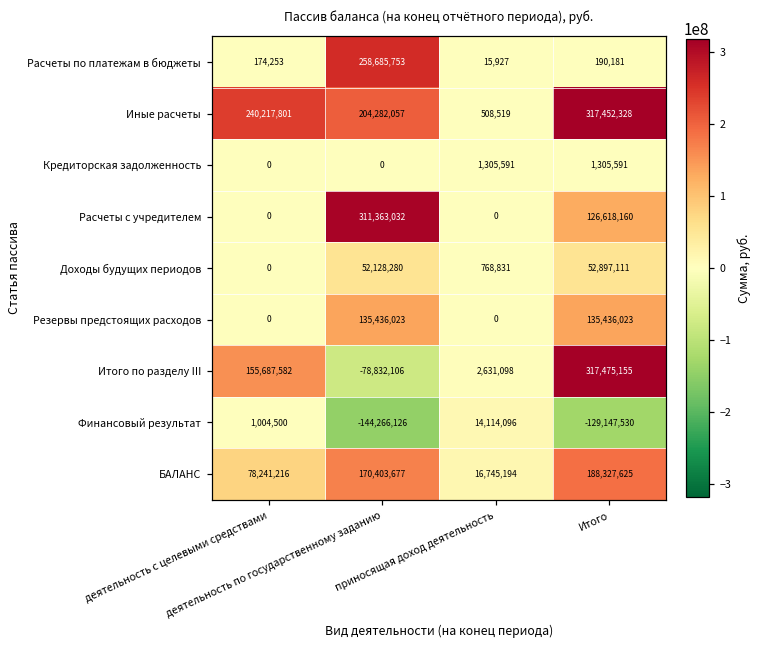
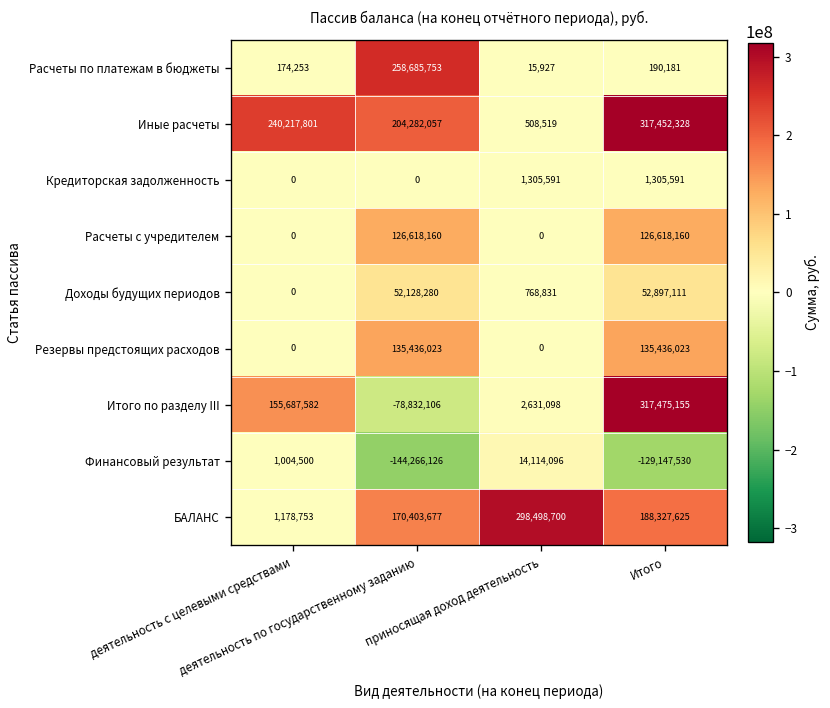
  {
    "Расчеты по платежам в бюджеты": {
      "деятельность с целевыми средствами": "174,253",
      "деятельность по государственному заданию": "258,685,753",
      "приносящая доход деятельность": "15,927",
      "Итого": "190,181"
    },
    "Иные расчеты": {
      "деятельность с целевыми средствами": "240,217,801",
      "деятельность по государственному заданию": "204,282,057",
      "приносящая доход деятельность": "508,519",
      "Итого": "317,452,328"
    },
    "Кредиторская задолженность": {
      "деятельность с целевыми средствами": "0",
      "деятельность по государственному заданию": "0",
      "приносящая доход деятельность": "1,305,591",
      "Итого": "1,305,591"
    },
    "Расчеты с учредителем": {
      "деятельность с целевыми средствами": "0",
-     "деятельность по государственному заданию": "311,363,032",
+     "деятельность по государственному заданию": "126,618,160",
      "приносящая доход деятельность": "0",
      "Итого": "126,618,160"
    },
    "Доходы будущих периодов": {
      "деятельность с целевыми средствами": "0",
      "деятельность по государственному заданию": "52,128,280",
      "приносящая доход деятельность": "768,831",
      "Итого": "52,897,111"
    },
    "Резервы предстоящих расходов": {
      "деятельность с целевыми средствами": "0",
      "деятельность по государственному заданию": "135,436,023",
      "приносящая доход деятельность": "0",
      "Итого": "135,436,023"
    },
    "Итого по разделу III": {
      "деятельность с целевыми средствами": "155,687,582",
      "деятельность по государственному заданию": "-78,832,106",
      "приносящая доход деятельность": "2,631,098",
      "Итого": "317,475,155"
    },
    "Финансовый результат": {
      "деятельность с целевыми средствами": "1,004,500",
      "деятельность по государственному заданию": "-144,266,126",
      "приносящая доход деятельность": "14,114,096",
      "Итого": "-129,147,530"
    },
    "БАЛАНС": {
-     "деятельность с целевыми средствами": "78,241,216",
+     "деятельность с целевыми средствами": "1,178,753",
      "деятельность по государственному заданию": "170,403,677",
-     "приносящая доход деятельность": "16,745,194",
+     "приносящая доход деятельность": "298,498,700",
      "Итого": "188,327,625"
    }
  }
